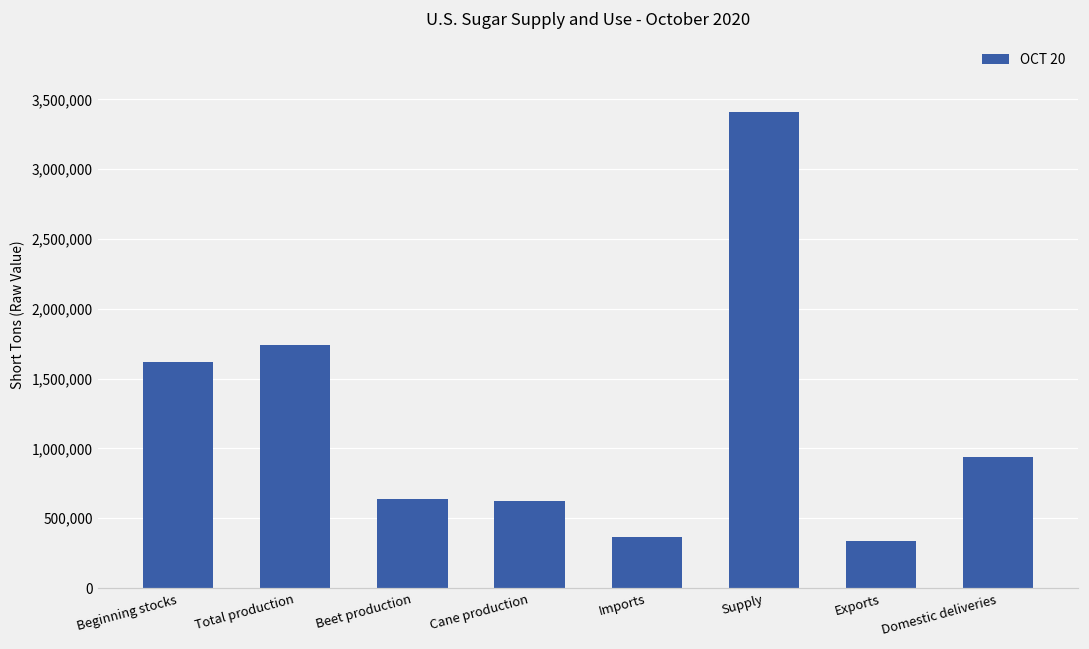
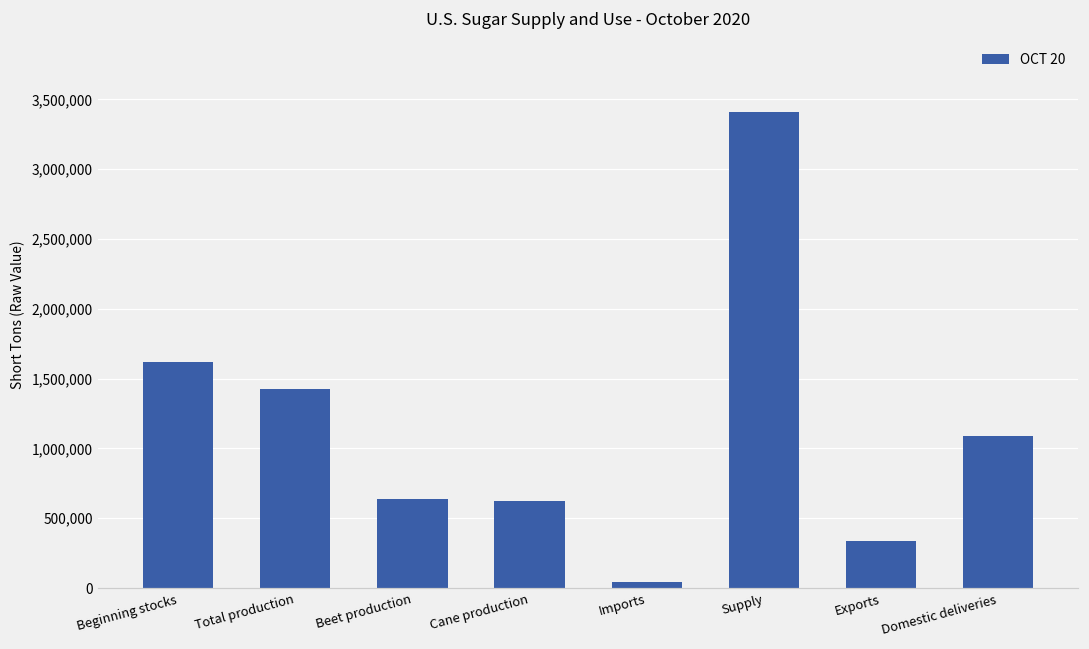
  {
    "Beginning stocks": "1,620,000",
-   "Total production": "1,740,000",
+   "Total production": "1,420,000",
    "Beet production": "640,000",
    "Cane production": "620,000",
-   "Imports": "370,000",
+   "Imports": "40,000",
    "Supply": "3,410,000",
    "Exports": "340,000",
-   "Domestic deliveries": "940,000"
+   "Domestic deliveries": "1,090,000"
  }
